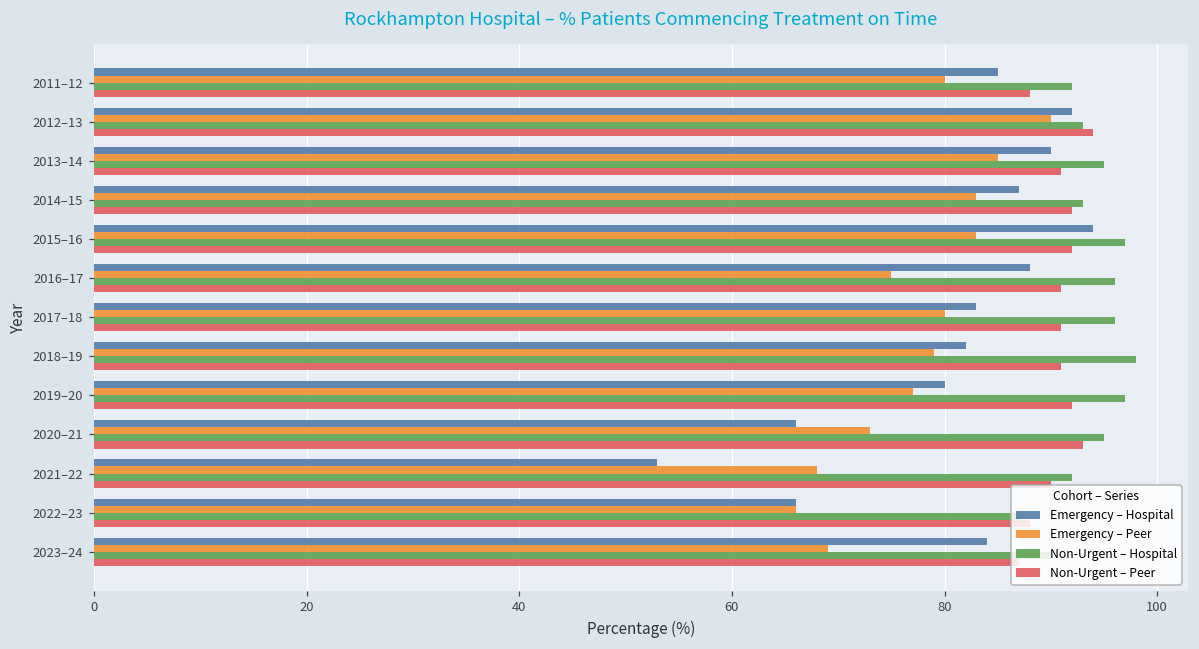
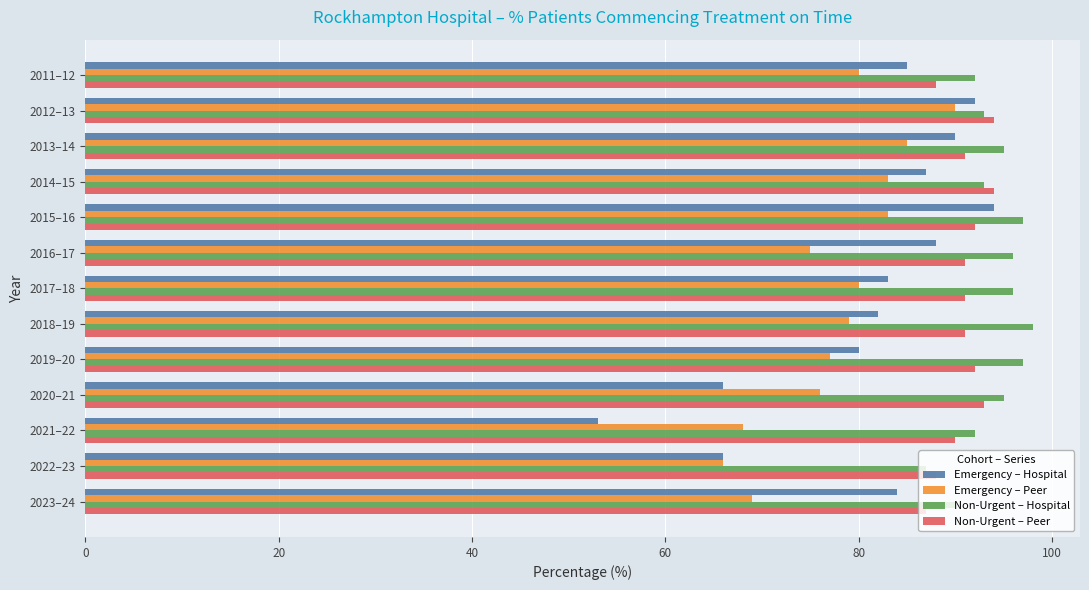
  {
    "Emergency – Hospital": {
      "2011–12": 85,
      "2012–13": 92,
      "2013–14": 90,
      "2014–15": 87,
      "2015–16": 94,
      "2016–17": 88,
      "2017–18": 83,
      "2018–19": 82,
      "2019–20": 80,
      "2020–21": 66,
      "2021–22": 53,
      "2022–23": 66,
      "2023–24": 84
    },
    "Emergency – Peer": {
      "2011–12": 80,
      "2012–13": 90,
      "2013–14": 85,
      "2014–15": 83,
      "2015–16": 83,
      "2016–17": 75,
      "2017–18": 80,
      "2018–19": 79,
      "2019–20": 77,
-     "2020–21": 73,
+     "2020–21": 76,
      "2021–22": 68,
      "2022–23": 66,
      "2023–24": 69
    },
    "Non-Urgent – Hospital": {
      "2011–12": 92,
      "2012–13": 93,
      "2013–14": 95,
      "2014–15": 93,
      "2015–16": 97,
      "2016–17": 96,
      "2017–18": 96,
      "2018–19": 98,
      "2019–20": 97,
      "2020–21": 95,
      "2021–22": 92
    },
    "Non-Urgent – Peer": {
      "2011–12": 88,
      "2012–13": 94,
      "2013–14": 91,
-     "2014–15": 92,
+     "2014–15": 94,
      "2015–16": 92,
      "2016–17": 91,
      "2017–18": 91,
      "2018–19": 91,
      "2019–20": 92,
      "2020–21": 93,
      "2021–22": 90
    }
  }
